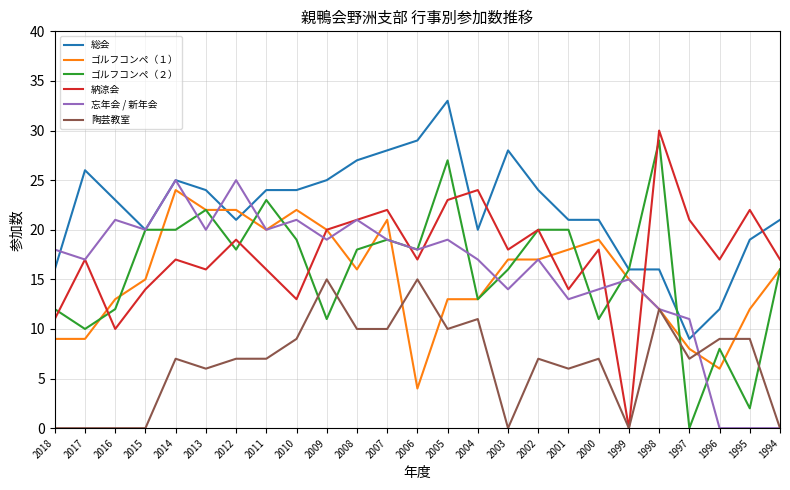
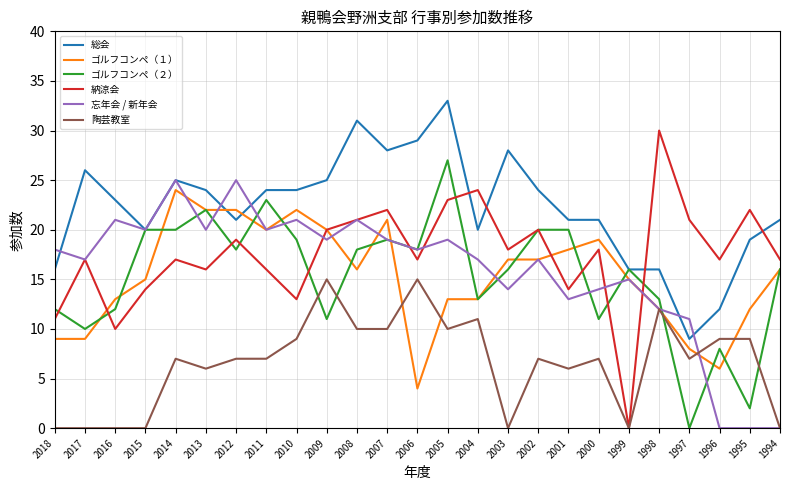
  {
    "総会": {
      "2018": 16,
      "2017": 26,
      "2016": 23,
      "2013": 24,
      "2012": 21,
      "2011": 24,
      "2010": 24,
      "2009": 25,
-     "2008": 27,
+     "2008": 31,
      "2007": 28,
      "2006": 29,
      "2005": 33,
      "2004": 20,
      "2003": 28,
      "2002": 24,
      "2001": 21,
      "2000": 21,
      "1998": 16,
      "1997": 9,
      "1996": 12,
      "1995": 19,
      "1994": 21
    },
    "ゴルフコンペ（１）": {
      "2018": 9,
      "2017": 9,
      "2016": 13,
      "2015": 15,
      "2014": 24,
      "2012": 22,
      "2010": 22,
      "2008": 16,
      "2007": 21,
      "2006": 4,
      "2005": 13,
      "2003": 17,
      "2001": 18,
      "2000": 19,
      "1997": 8,
      "1996": 6,
      "1995": 12
    },
    "ゴルフコンペ（２）": {
      "2018": 12,
      "2017": 10,
      "2016": 12,
      "2014": 20,
      "2012": 18,
      "2011": 23,
      "2010": 19,
      "2009": 11,
      "2008": 18,
      "2005": 27,
      "2003": 16,
      "2001": 20,
      "2000": 11,
-     "1998": 29,
+     "1998": 13,
      "1997": 0,
      "1996": 8,
      "1995": 2
    },
    "納涼会": {
      "2018": 11,
      "2016": 10,
      "2015": 14,
      "2014": 17,
      "2013": 16,
      "2012": 19,
      "2011": 16,
      "2010": 13,
      "2007": 22,
      "2006": 17,
      "2005": 23,
      "2004": 24,
      "2003": 18,
      "2001": 14,
      "2000": 18,
      "1998": 30,
      "1997": 21,
      "1996": 17,
      "1995": 22,
      "1994": 17
    },
    "忘年会 / 新年会": {
      "2018": 18,
      "2016": 21,
      "2013": 20,
      "2012": 25,
      "2010": 21,
      "2009": 19,
      "2005": 19,
      "2004": 17,
      "2003": 14,
      "2001": 13,
      "2000": 14,
      "1997": 11,
      "1996": 0,
      "1995": 0
    },
    "陶芸教室": {
      "2018": 0,
      "2017": 0,
      "2016": 0,
      "2015": 0,
      "2014": 7,
      "2013": 6,
      "2012": 7,
      "2011": 7,
      "2010": 9,
      "2009": 15,
      "2008": 10,
      "2007": 10,
      "2006": 15,
      "2005": 10,
      "2004": 11,
      "2003": 0,
      "2002": 7,
      "2001": 6,
      "2000": 7,
      "1997": 7,
      "1996": 9,
      "1995": 9
    }
  }
